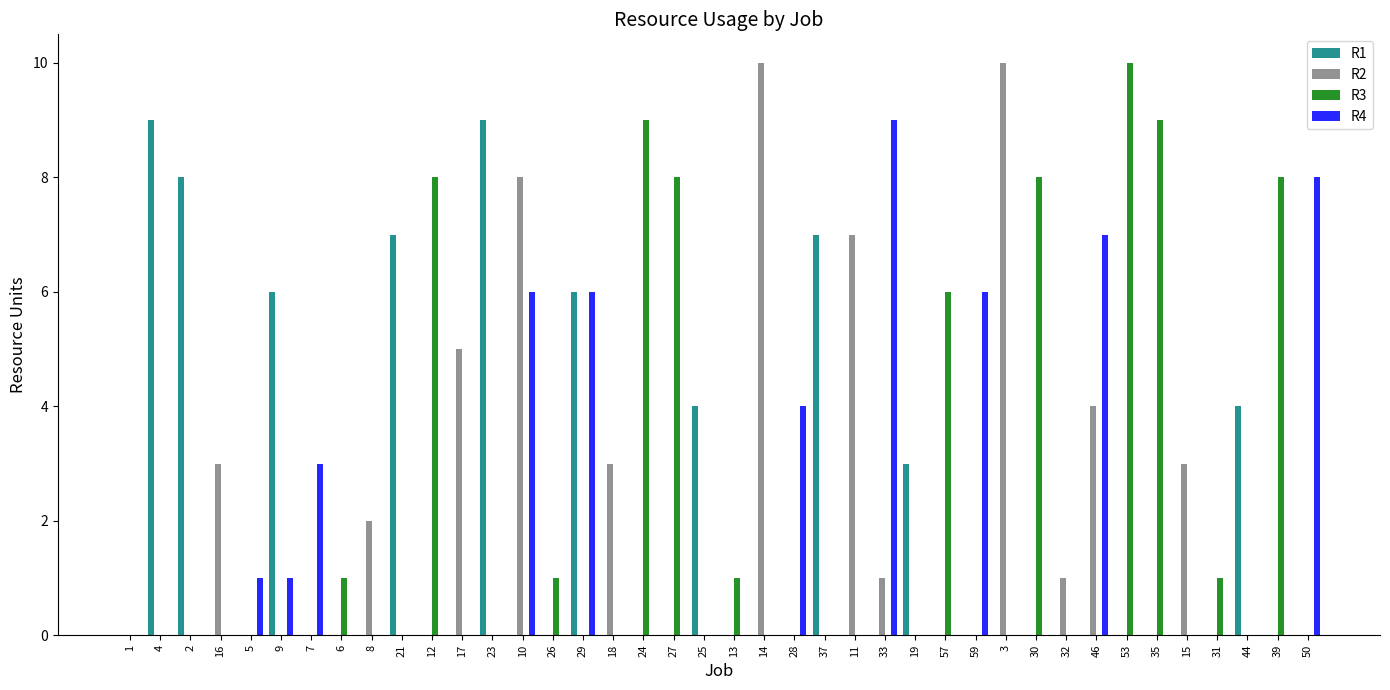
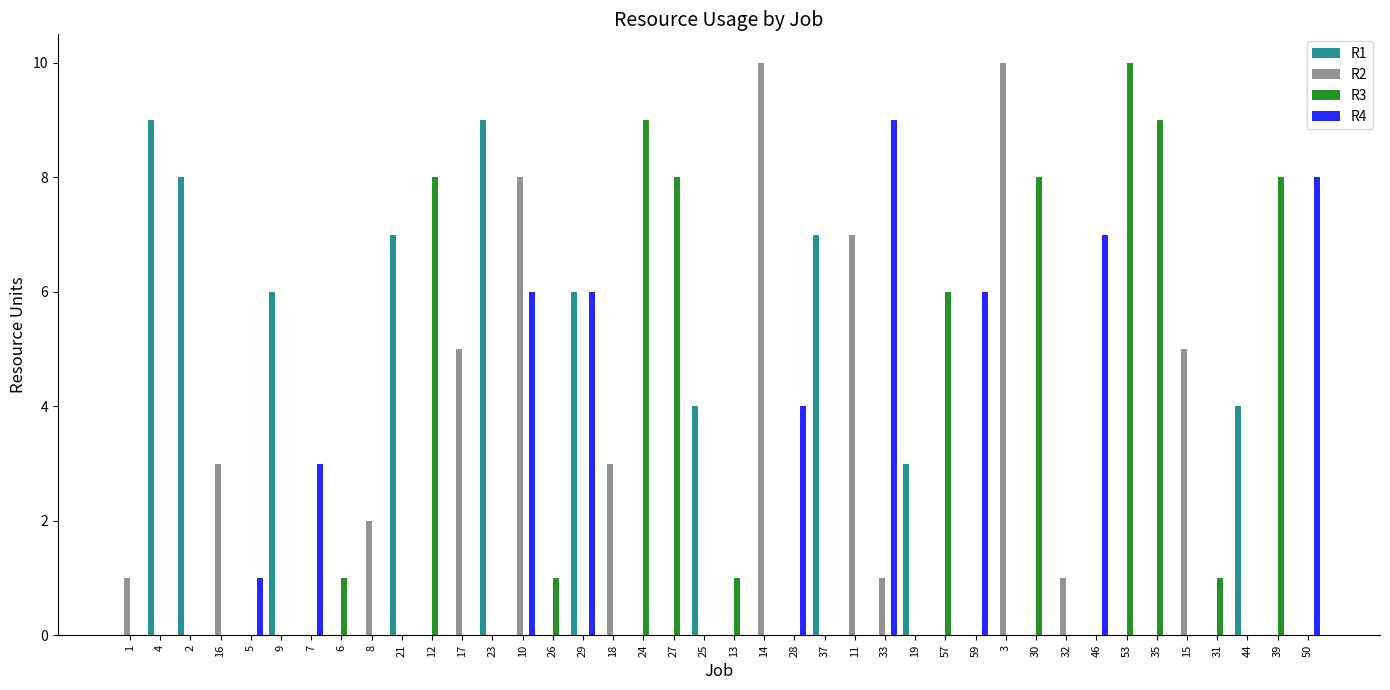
  {
    "R1": {
      "1": 0,
      "4": 9,
      "2": 8,
      "16": 0,
      "5": 0,
      "9": 6,
      "7": 0,
      "6": 0,
      "8": 0,
      "21": 7,
      "12": 0,
      "17": 0,
      "23": 9,
      "10": 0,
      "26": 0,
      "29": 6,
      "18": 0,
      "24": 0,
      "27": 0,
      "25": 4,
      "13": 0,
      "14": 0,
      "28": 0,
      "37": 7,
      "11": 0,
      "33": 0,
      "19": 3,
      "57": 0,
      "59": 0,
      "3": 0,
      "30": 0,
      "32": 0,
      "46": 0,
      "53": 0,
      "35": 0,
      "15": 0,
      "31": 0,
      "44": 4,
      "39": 0,
      "50": 0
    },
    "R2": {
-     "1": 0,
+     "1": 1,
      "4": 0,
      "2": 0,
      "16": 3,
      "5": 0,
      "9": 0,
      "7": 0,
      "6": 0,
      "8": 2,
      "21": 0,
      "12": 0,
      "17": 5,
      "23": 0,
      "10": 8,
      "26": 0,
      "29": 0,
      "18": 3,
      "24": 0,
      "27": 0,
      "25": 0,
      "13": 0,
      "14": 10,
      "28": 0,
      "37": 0,
      "11": 7,
      "33": 1,
      "19": 0,
      "57": 0,
      "59": 0,
      "3": 10,
      "30": 0,
      "32": 1,
-     "46": 4,
+     "46": 0,
      "53": 0,
      "35": 0,
-     "15": 3,
+     "15": 5,
      "31": 0,
      "44": 0,
      "39": 0,
      "50": 0
    },
    "R3": {
      "1": 0,
      "4": 0,
      "2": 0,
      "16": 0,
      "5": 0,
      "9": 0,
      "7": 0,
      "6": 1,
      "8": 0,
      "21": 0,
      "12": 8,
      "17": 0,
      "23": 0,
      "10": 0,
      "26": 1,
      "29": 0,
      "18": 0,
      "24": 9,
      "27": 8,
      "25": 0,
      "13": 1,
      "14": 0,
      "28": 0,
      "37": 0,
      "11": 0,
      "33": 0,
      "19": 0,
      "57": 6,
      "59": 0,
      "3": 0,
      "30": 8,
      "32": 0,
      "46": 0,
      "53": 10,
      "35": 9,
      "15": 0,
      "31": 1,
      "44": 0,
      "39": 8,
      "50": 0
    },
    "R4": {
      "1": 0,
      "4": 0,
      "2": 0,
      "16": 0,
      "5": 1,
-     "9": 1,
+     "9": 0,
      "7": 3,
      "6": 0,
      "8": 0,
      "21": 0,
      "12": 0,
      "17": 0,
      "23": 0,
      "10": 6,
      "26": 0,
      "29": 6,
      "18": 0,
      "24": 0,
      "27": 0,
      "25": 0,
      "13": 0,
      "14": 0,
      "28": 4,
      "37": 0,
      "11": 0,
      "33": 9,
      "19": 0,
      "57": 0,
      "59": 6,
      "3": 0,
      "30": 0,
      "32": 0,
      "46": 7,
      "53": 0,
      "35": 0,
      "15": 0,
      "31": 0,
      "44": 0,
      "39": 0,
      "50": 8
    }
  }
